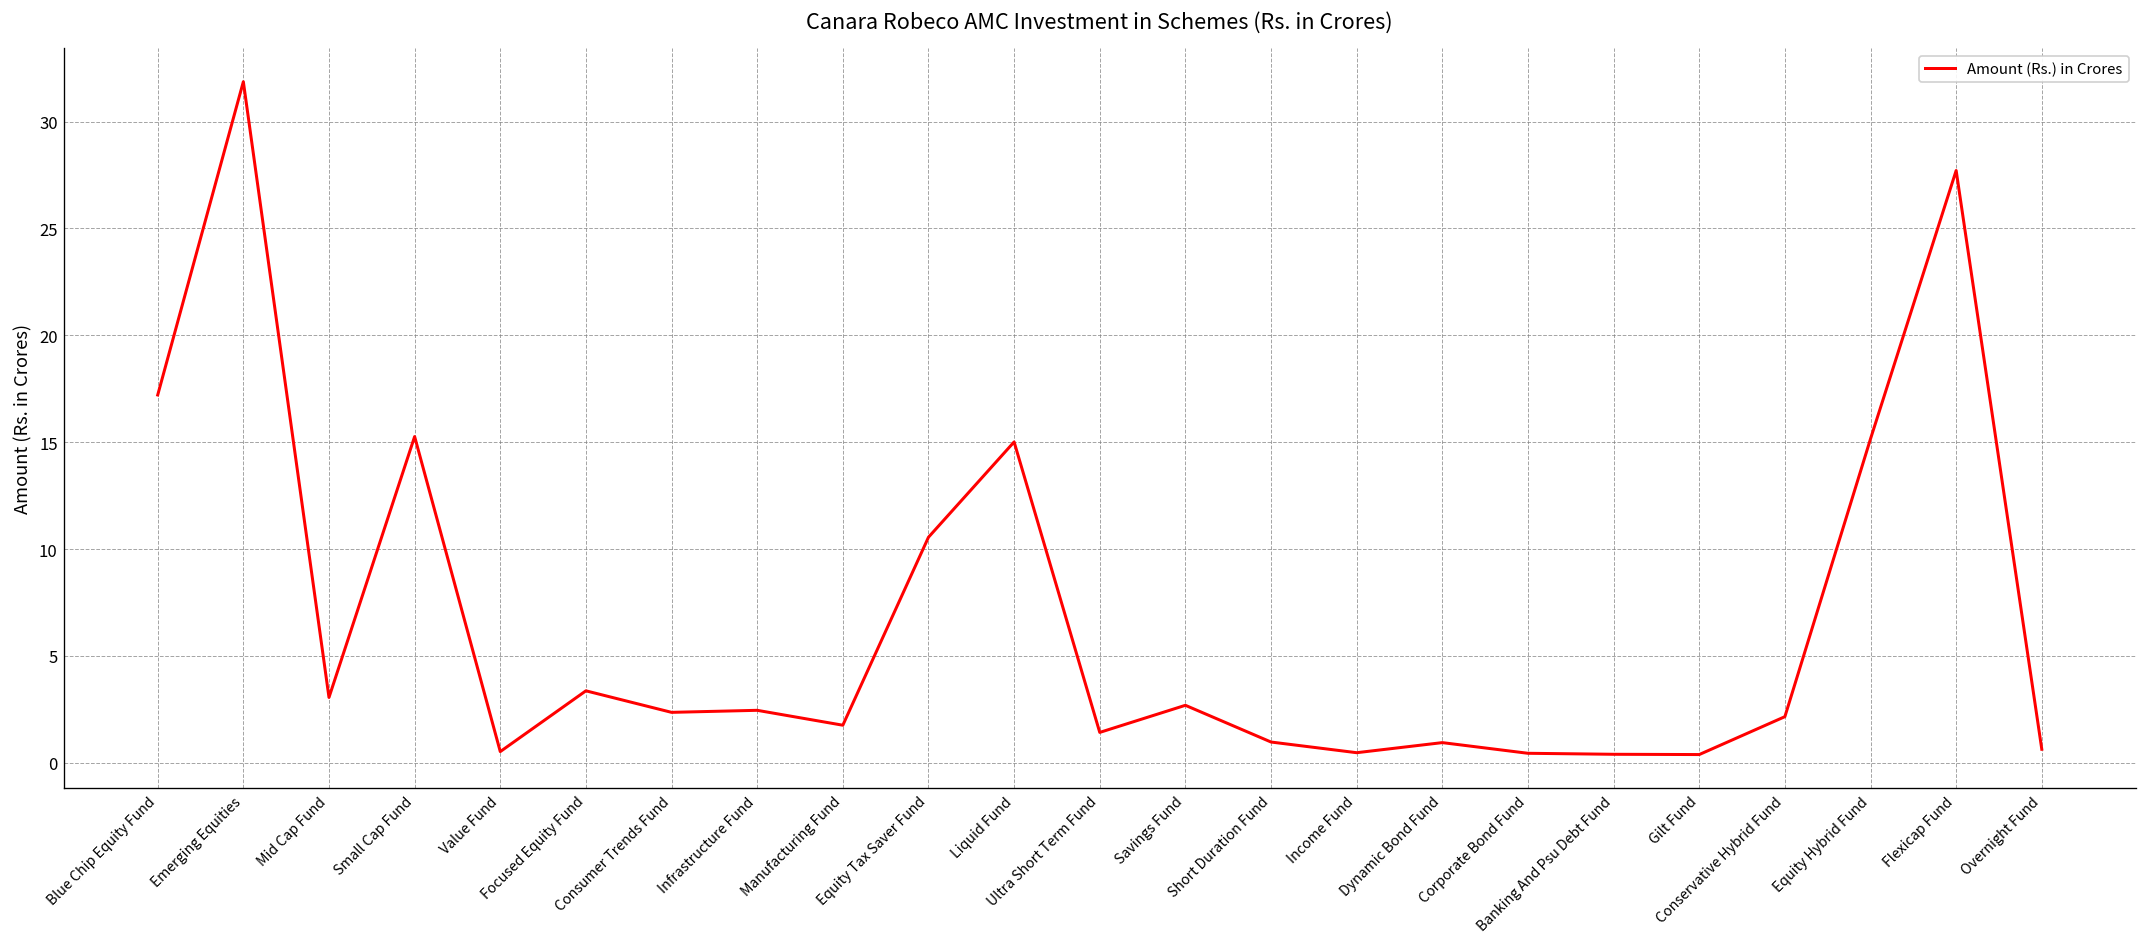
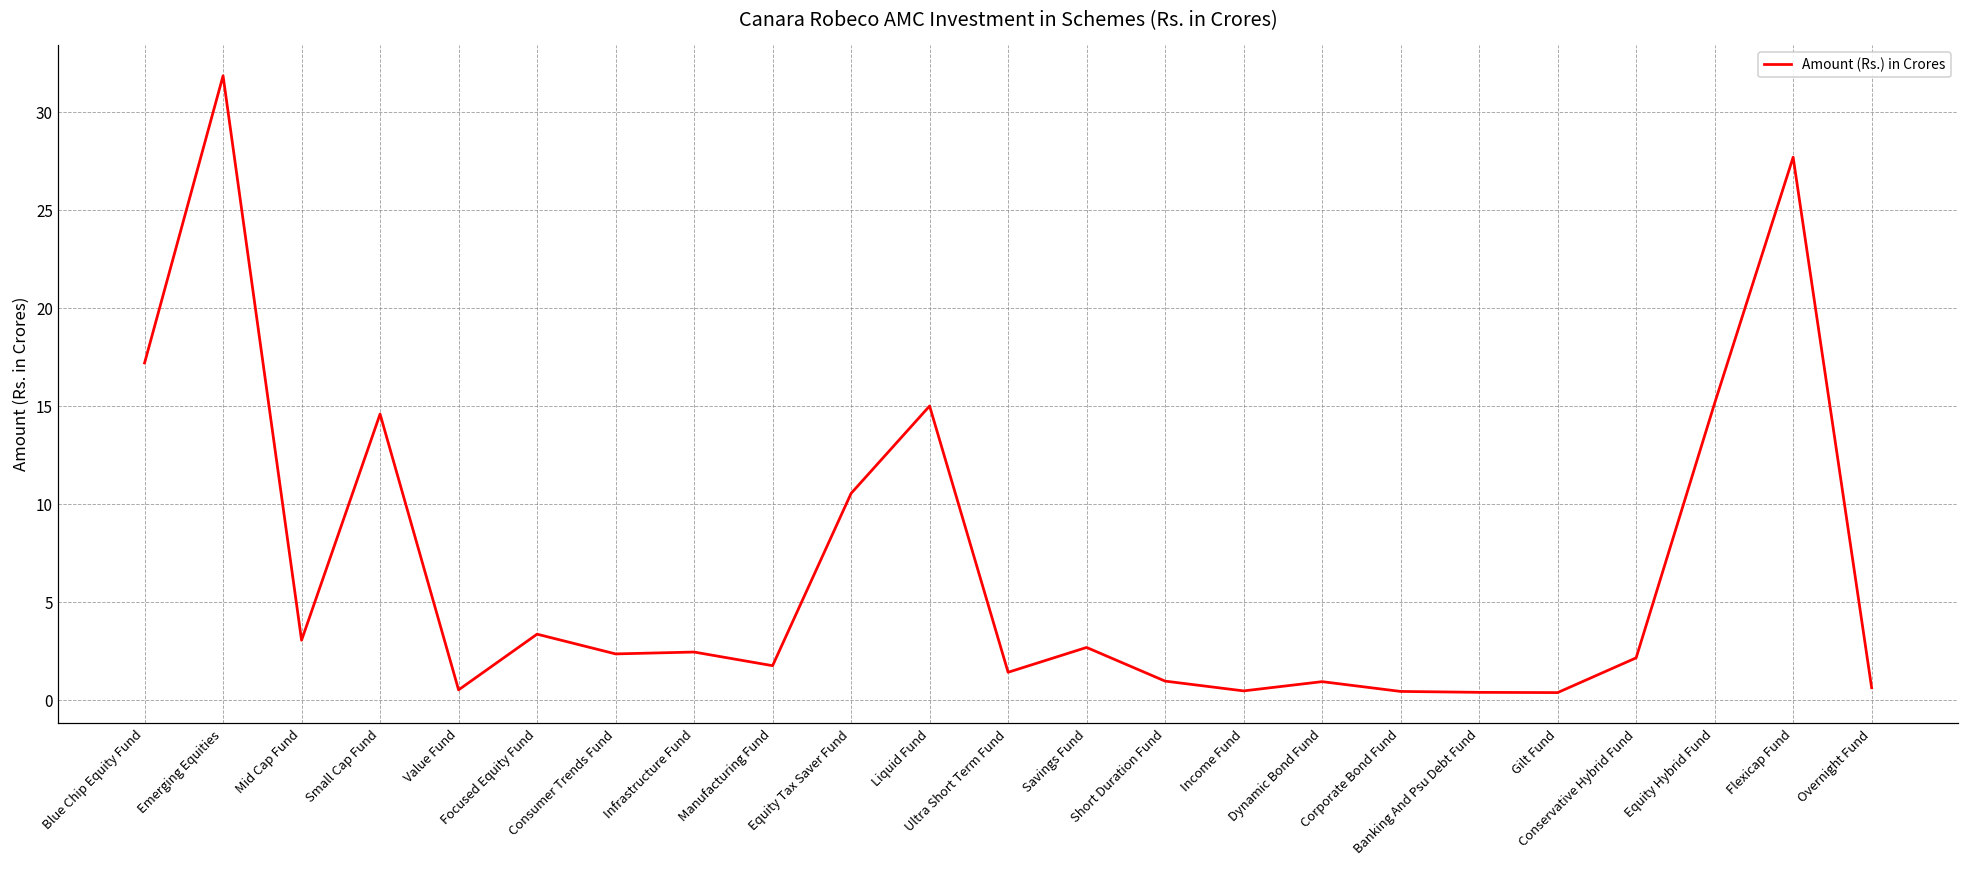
  {
    "Blue Chip Equity Fund": 17.2,
    "Emerging Equities": 31.9,
    "Mid Cap Fund": 3.1,
-   "Small Cap Fund": 15.3,
+   "Small Cap Fund": 14.6,
    "Value Fund": 0.5,
    "Focused Equity Fund": 3.4,
    "Consumer Trends Fund": 2.4,
    "Infrastructure Fund": 2.5,
    "Manufacturing Fund": 1.8,
    "Equity Tax Saver Fund": 10.6,
    "Liquid Fund": 15.0,
    "Ultra Short Term Fund": 1.4,
    "Savings Fund": 2.7,
    "Short Duration Fund": 1.0,
    "Income Fund": 0.5,
    "Dynamic Bond Fund": 0.9,
    "Corporate Bond Fund": 0.4,
    "Banking And Psu Debt Fund": 0.4,
    "Gilt Fund": 0.4,
    "Conservative Hybrid Fund": 2.2,
    "Equity Hybrid Fund": 15.2,
    "Flexicap Fund": 27.7,
    "Overnight Fund": 0.6
  }
